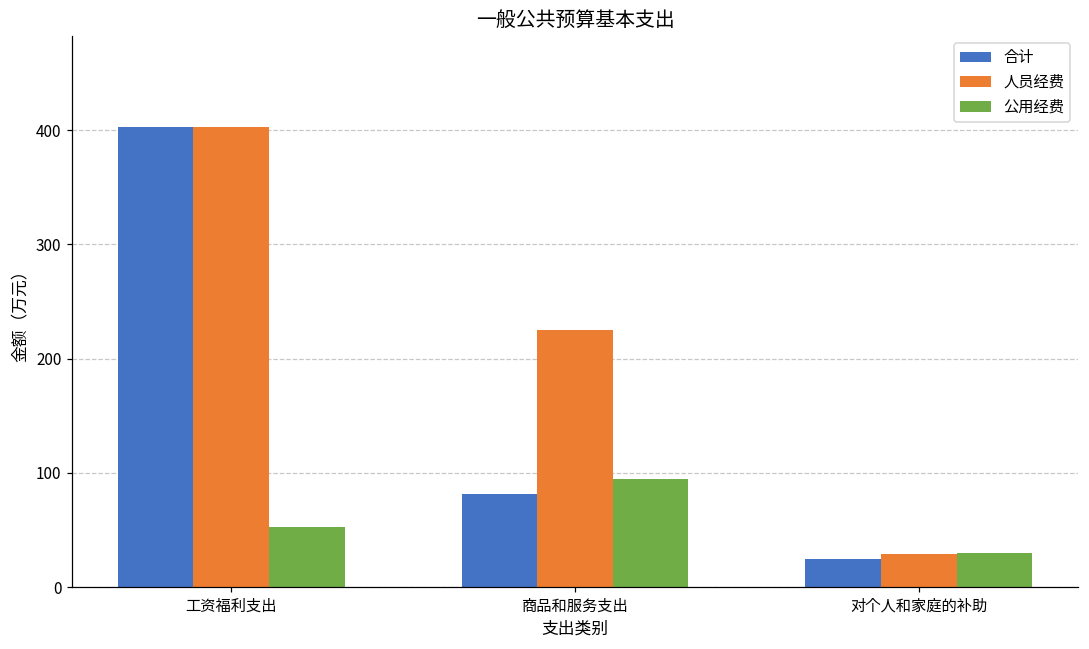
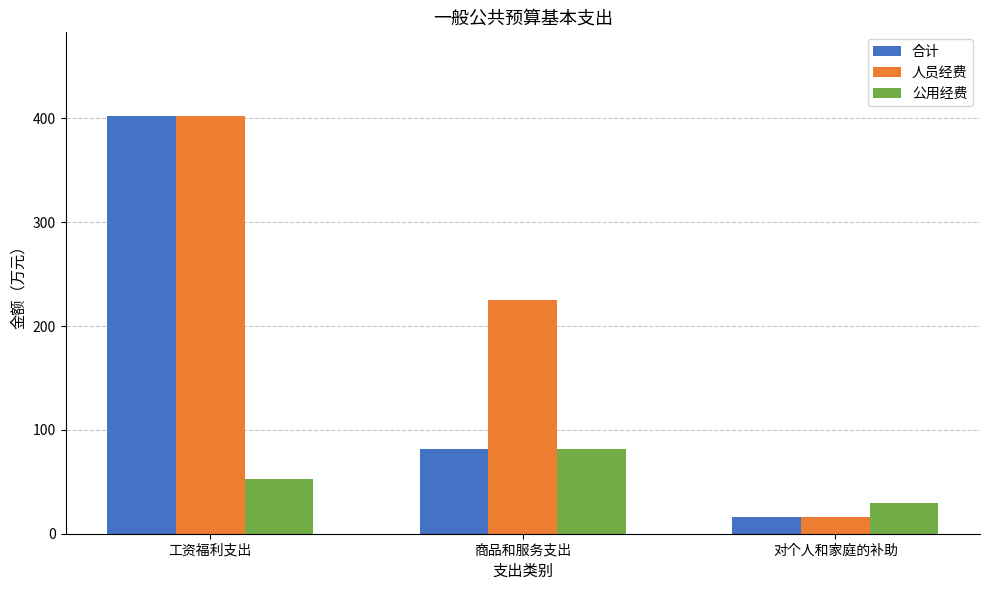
  {
    "合计": {
      "工资福利支出": 402,
      "商品和服务支出": 81,
-     "对个人和家庭的补助": 24
+     "对个人和家庭的补助": 16
    },
    "人员经费": {
      "工资福利支出": 402,
      "商品和服务支出": 226,
-     "对个人和家庭的补助": 29
+     "对个人和家庭的补助": 16
    },
    "公用经费": {
      "工资福利支出": 53,
-     "商品和服务支出": 94,
+     "商品和服务支出": 81,
      "对个人和家庭的补助": 30
    }
  }
